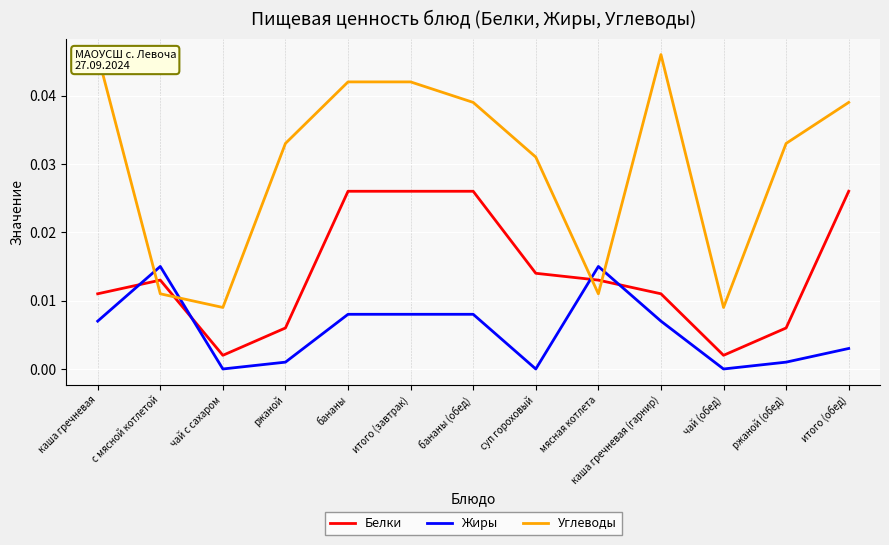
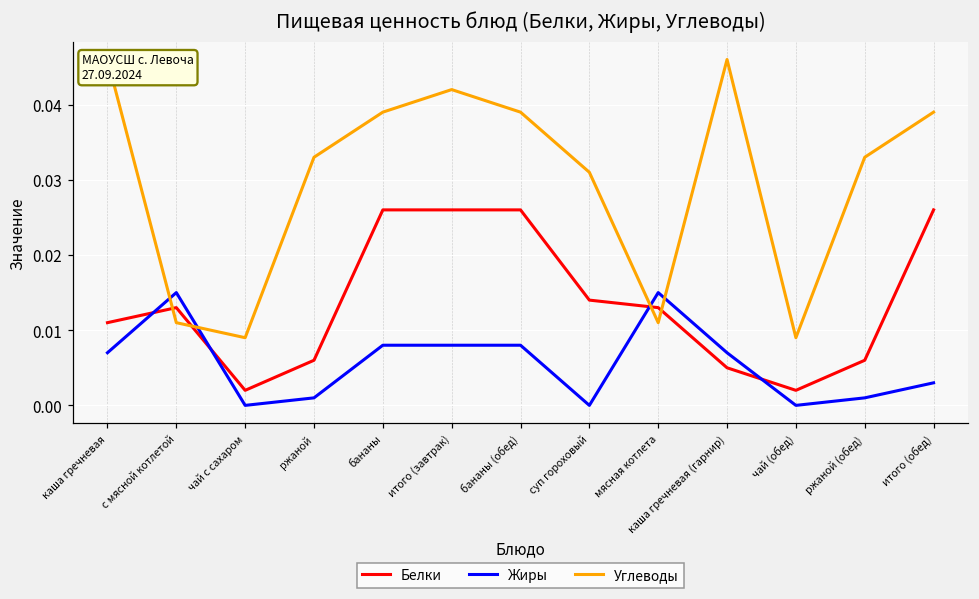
  {
    "Белки": {
      "каша гречневая": 0.011,
      "с мясной котлетой": 0.013,
      "чай с сахаром": 0.002,
      "ржаной": 0.006,
      "бананы": 0.026,
      "итого (завтрак)": 0.026,
      "бананы (обед)": 0.026,
      "суп гороховый": 0.014,
      "мясная котлета": 0.013,
-     "каша гречневая (гарнир)": 0.011,
+     "каша гречневая (гарнир)": 0.005,
      "чай (обед)": 0.002,
      "ржаной (обед)": 0.006,
      "итого (обед)": 0.026
    },
    "Жиры": {
      "каша гречневая": 0.007,
      "с мясной котлетой": 0.015,
      "чай с сахаром": 0.000,
      "ржаной": 0.001,
      "бананы": 0.008,
      "итого (завтрак)": 0.008,
      "бананы (обед)": 0.008,
      "суп гороховый": 0.000,
      "мясная котлета": 0.015,
      "каша гречневая (гарнир)": 0.007,
      "чай (обед)": 0.000,
      "ржаной (обед)": 0.001,
      "итого (обед)": 0.003
    },
    "Углеводы": {
      "с мясной котлетой": 0.011,
      "чай с сахаром": 0.009,
      "ржаной": 0.033,
-     "бананы": 0.042,
+     "бананы": 0.039,
      "итого (завтрак)": 0.042,
      "бананы (обед)": 0.039,
      "суп гороховый": 0.031,
      "мясная котлета": 0.011,
      "каша гречневая (гарнир)": 0.046,
      "чай (обед)": 0.009,
      "ржаной (обед)": 0.033,
      "итого (обед)": 0.039
    }
  }
